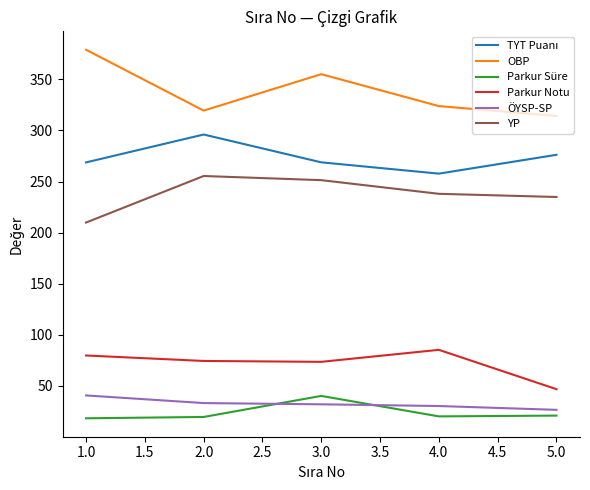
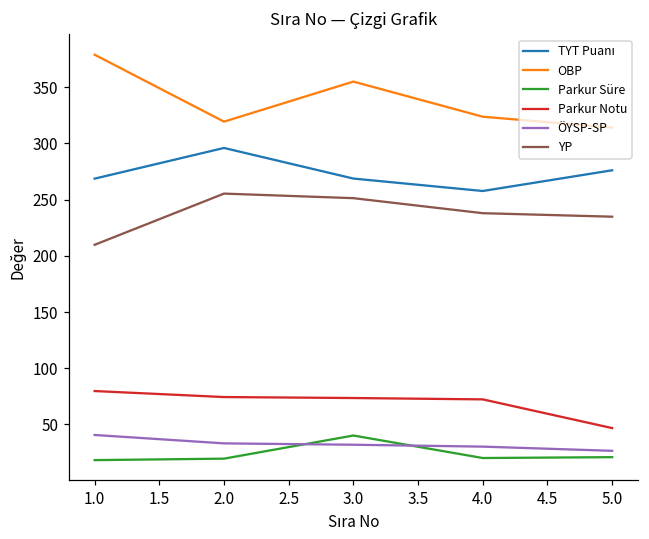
  {
    "TYT Puanı": {
      "1.0": 269,
      "2.0": 296,
      "3.0": 269,
      "4.0": 258,
      "5.0": 276
    },
    "OBP": {
      "1.0": 379,
      "2.0": 319,
      "3.0": 355,
      "4.0": 324
    },
    "Parkur Süre": {
      "1.0": 18,
      "2.0": 20,
      "3.0": 40,
      "4.0": 20,
      "5.0": 21
    },
    "Parkur Notu": {
      "1.0": 80,
      "2.0": 74,
      "3.0": 73,
-     "4.0": 85,
+     "4.0": 72,
      "5.0": 47
    },
    "ÖYSP-SP": {
      "1.0": 41,
      "2.0": 33,
      "3.0": 32,
      "4.0": 30,
      "5.0": 27
    },
    "YP": {
      "1.0": 210,
      "2.0": 255,
      "3.0": 251,
      "4.0": 238,
      "5.0": 235
    }
  }
